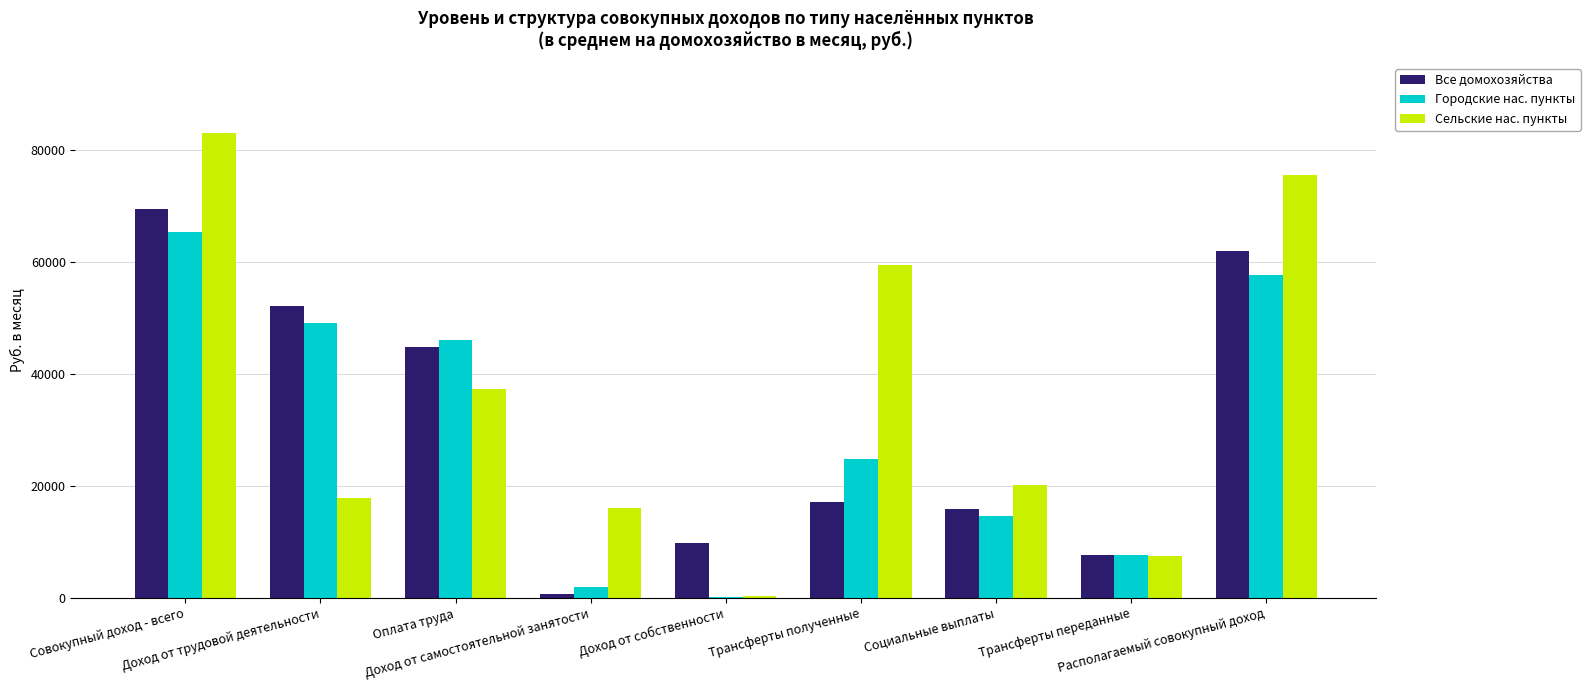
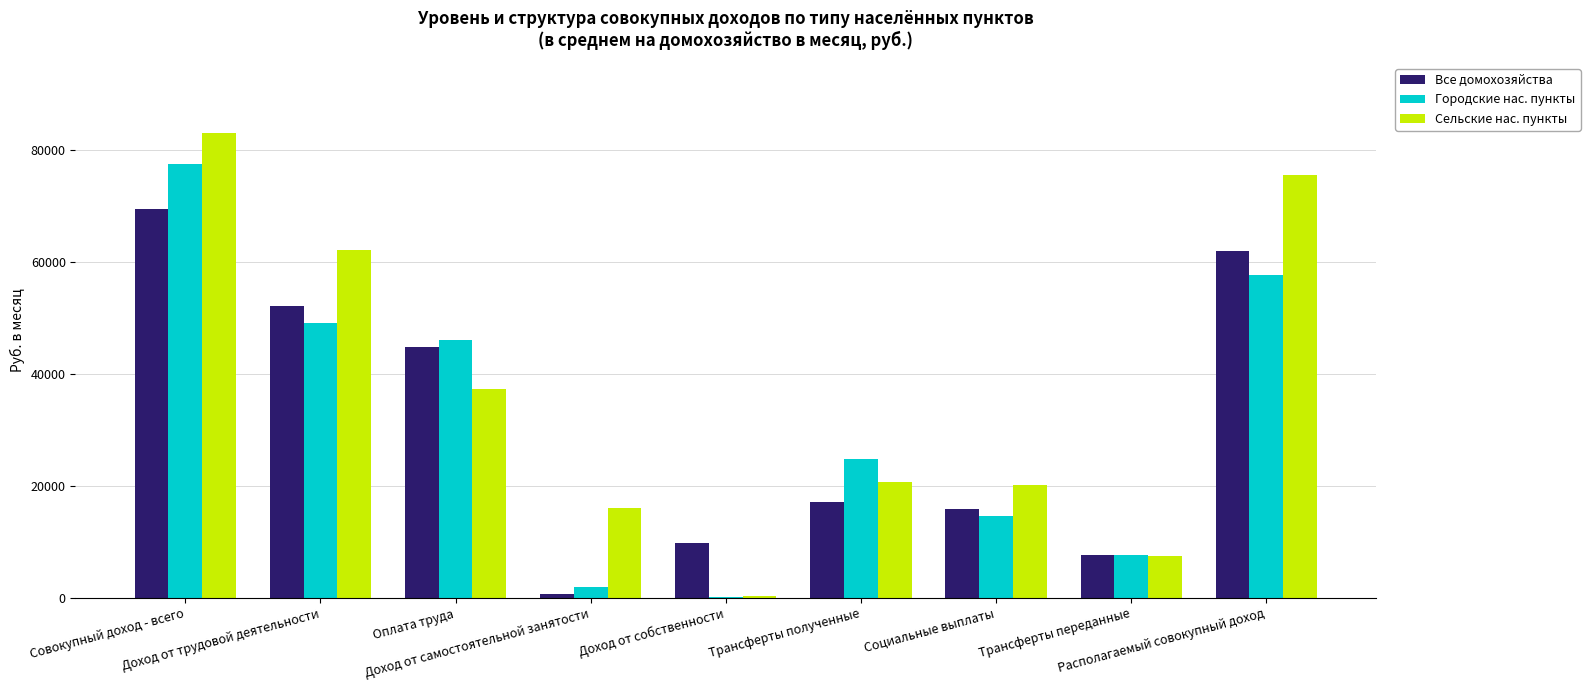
  {
    "Все домохозяйства": {
      "Совокупный доход - всего": 69000,
      "Доход от трудовой деятельности": 52000,
      "Оплата труда": 45000,
      "Доход от самостоятельной занятости": 1000,
      "Доход от собственности": 10000,
      "Трансферты полученные": 17000,
      "Социальные выплаты": 16000,
      "Трансферты переданные": 8000,
      "Располагаемый совокупный доход": 62000
    },
    "Городские нас. пункты": {
-     "Совокупный доход - всего": 65000,
+     "Совокупный доход - всего": 78000,
      "Доход от трудовой деятельности": 49000,
      "Оплата труда": 46000,
      "Доход от самостоятельной занятости": 2000,
      "Трансферты полученные": 25000,
      "Социальные выплаты": 15000,
      "Трансферты переданные": 8000,
      "Располагаемый совокупный доход": 58000
    },
    "Сельские нас. пункты": {
      "Совокупный доход - всего": 83000,
-     "Доход от трудовой деятельности": 18000,
+     "Доход от трудовой деятельности": 62000,
      "Оплата труда": 37000,
      "Доход от самостоятельной занятости": 16000,
-     "Трансферты полученные": 59000,
+     "Трансферты полученные": 21000,
      "Социальные выплаты": 20000,
      "Трансферты переданные": 7000,
      "Располагаемый совокупный доход": 76000
    }
  }
